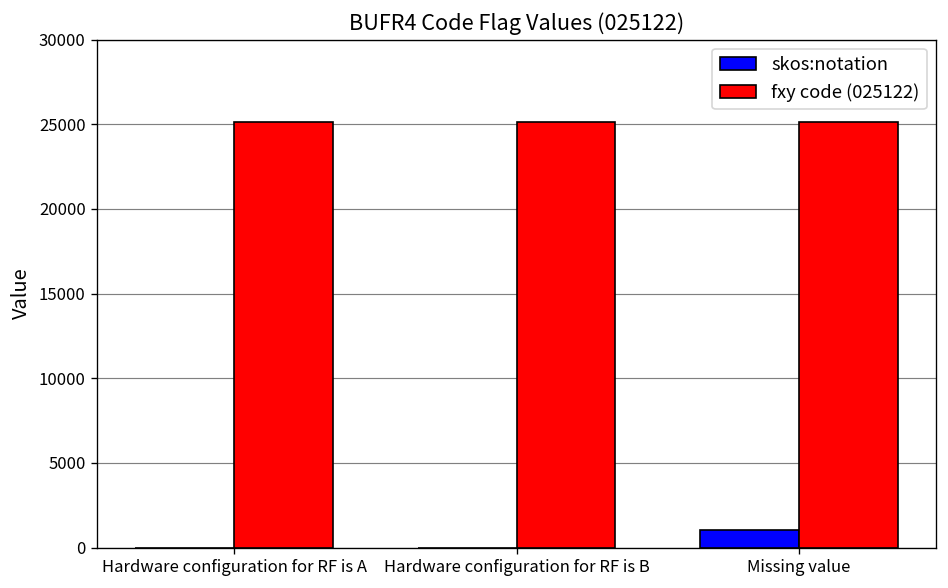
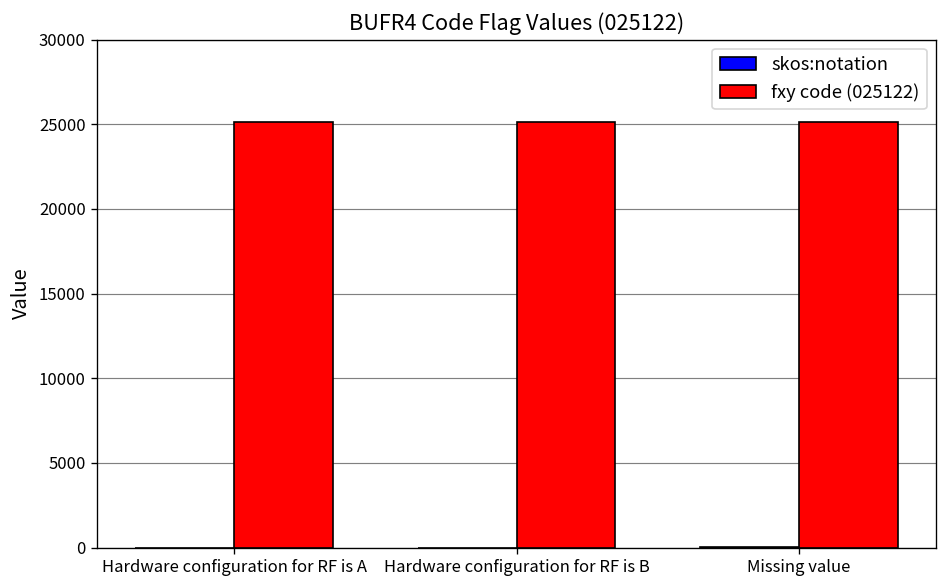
  {
    "skos:notation": {
      "Hardware configuration for RF is A": 0,
-     "Missing value": 1000
+     "Missing value": 0
    },
    "fxy code (025122)": {
      "Hardware configuration for RF is A": 25100,
      "Hardware configuration for RF is B": 25100,
      "Missing value": 25100
    }
  }
